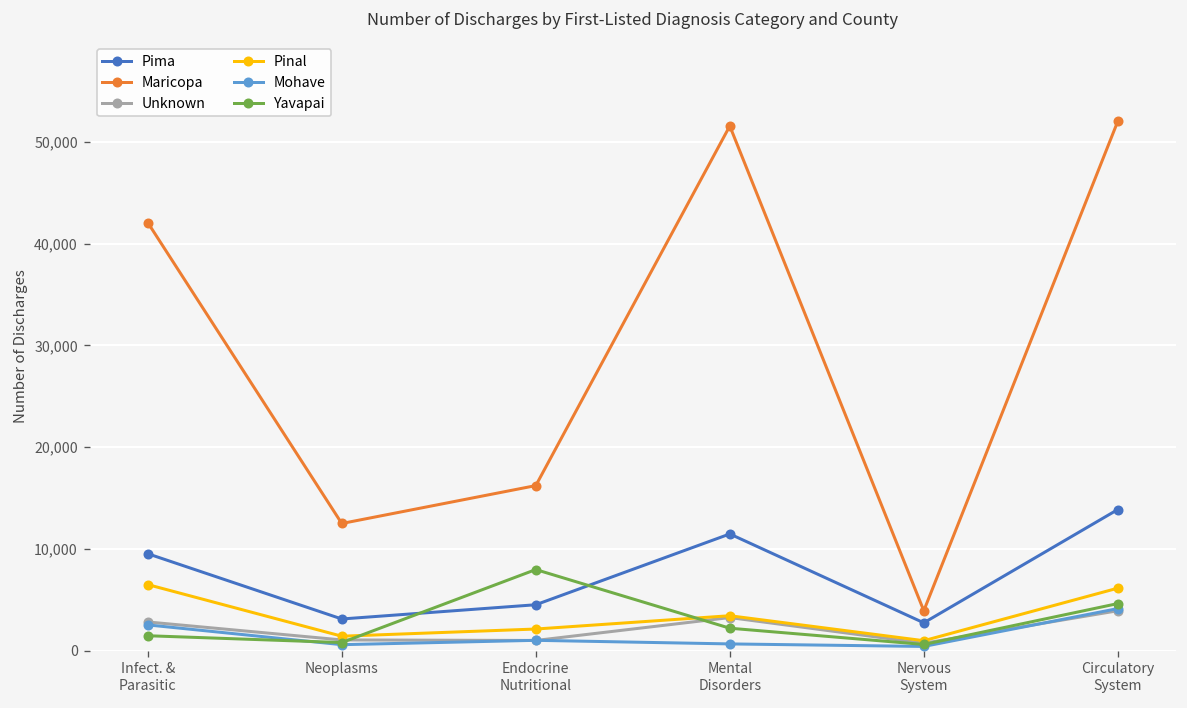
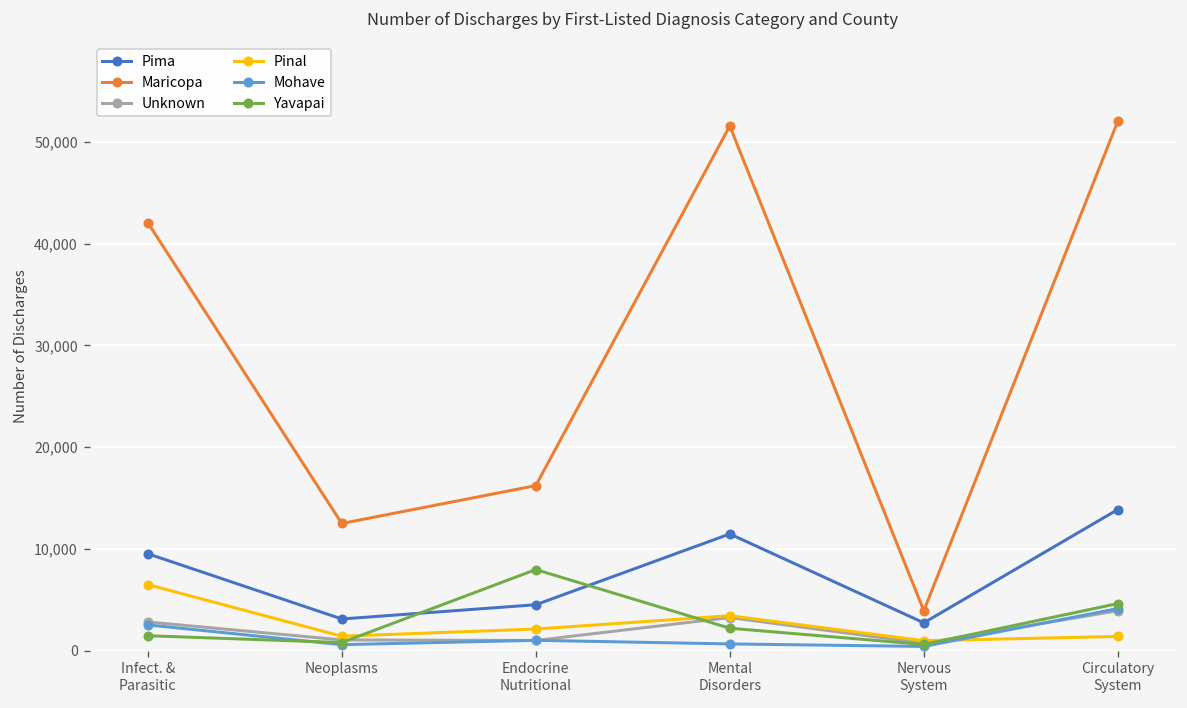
  {
    "Maricopa": {
      "Infect. & Parasitic": "42,000",
      "Neoplasms": "13,000",
      "Endocrine Nutritional": "16,000",
      "Mental Disorders": "52,000",
      "Nervous System": "4,000",
      "Circulatory System": "52,000"
    },
    "Pinal": {
      "Infect. & Parasitic": "6,000",
      "Neoplasms": "1,000",
      "Endocrine Nutritional": "2,000",
-     "Circulatory System": "6,000"
+     "Circulatory System": "1,000"
    },
    "Yavapai": {
      "Infect. & Parasitic": "1,000",
      "Endocrine Nutritional": "8,000",
      "Mental Disorders": "2,000",
      "Circulatory System": "5,000"
    }
  }
